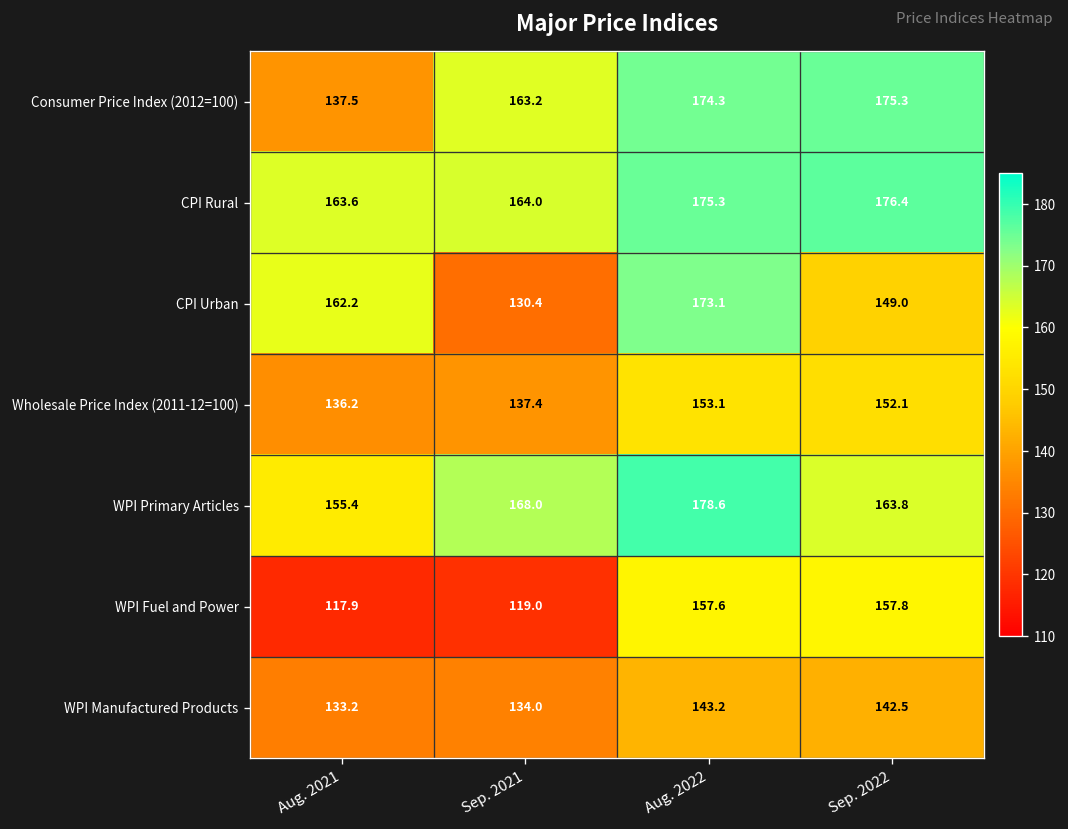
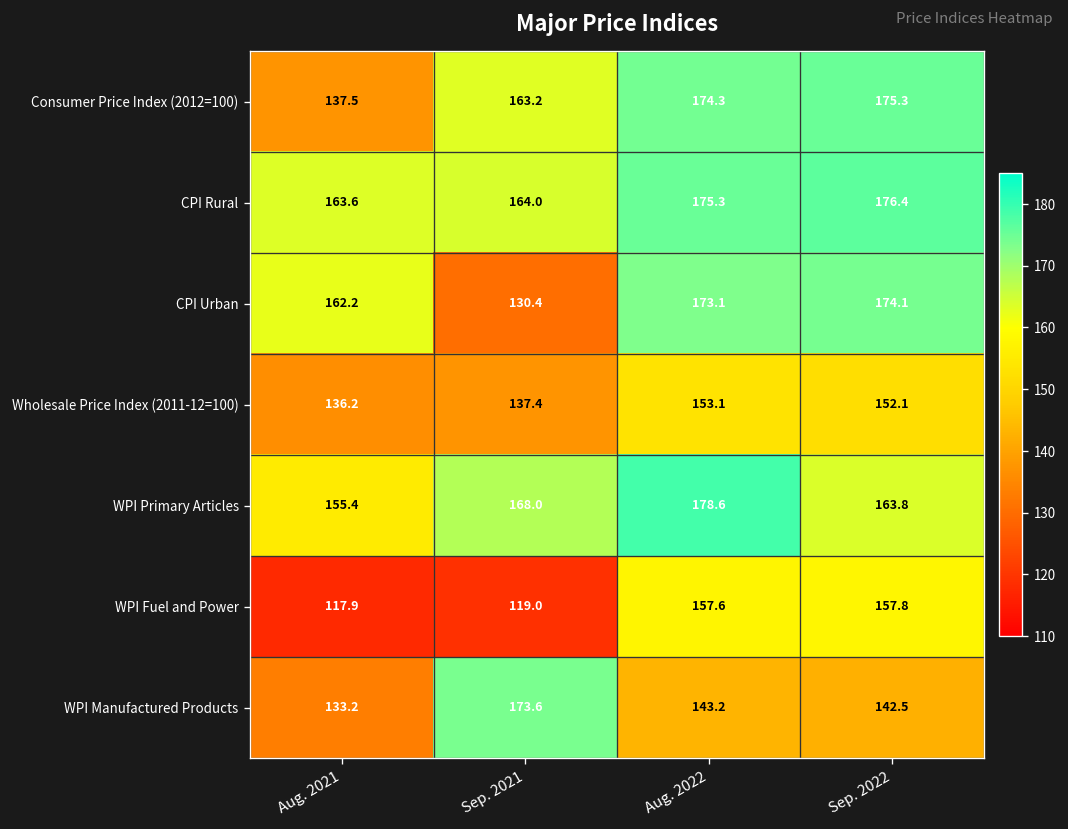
  {
    "Consumer Price Index (2012=100)": {
      "Aug. 2021": 137.5,
      "Sep. 2021": 163.2,
      "Aug. 2022": 174.3,
      "Sep. 2022": 175.3
    },
    "CPI Rural": {
      "Aug. 2021": 163.6,
      "Sep. 2021": 164.0,
      "Aug. 2022": 175.3,
      "Sep. 2022": 176.4
    },
    "CPI Urban": {
      "Aug. 2021": 162.2,
      "Sep. 2021": 130.4,
      "Aug. 2022": 173.1,
-     "Sep. 2022": 149.0
+     "Sep. 2022": 174.1
    },
    "Wholesale Price Index (2011-12=100)": {
      "Aug. 2021": 136.2,
      "Sep. 2021": 137.4,
      "Aug. 2022": 153.1,
      "Sep. 2022": 152.1
    },
    "WPI Primary Articles": {
      "Aug. 2021": 155.4,
      "Sep. 2021": 168.0,
      "Aug. 2022": 178.6,
      "Sep. 2022": 163.8
    },
    "WPI Fuel and Power": {
      "Aug. 2021": 117.9,
      "Sep. 2021": 119.0,
      "Aug. 2022": 157.6,
      "Sep. 2022": 157.8
    },
    "WPI Manufactured Products": {
      "Aug. 2021": 133.2,
-     "Sep. 2021": 134.0,
+     "Sep. 2021": 173.6,
      "Aug. 2022": 143.2,
      "Sep. 2022": 142.5
    }
  }
